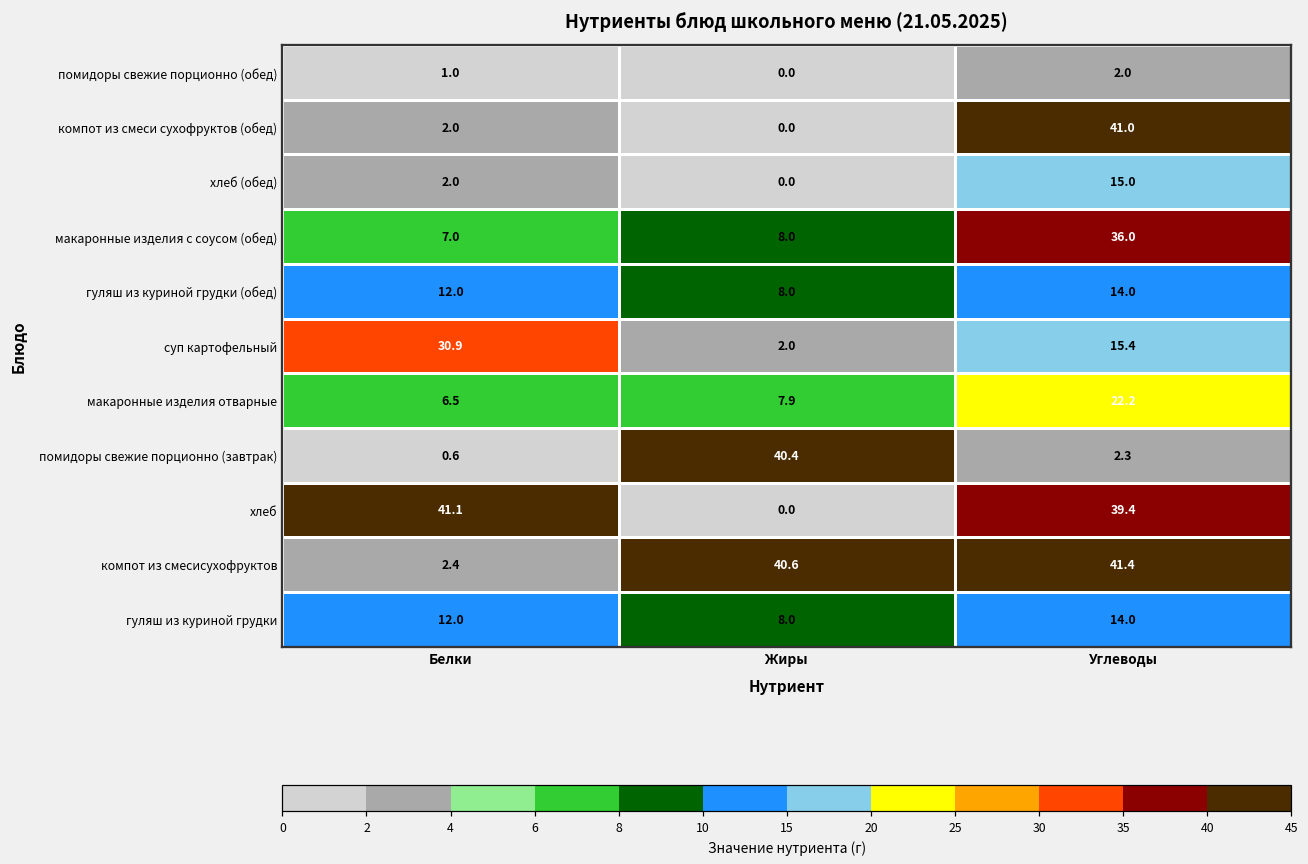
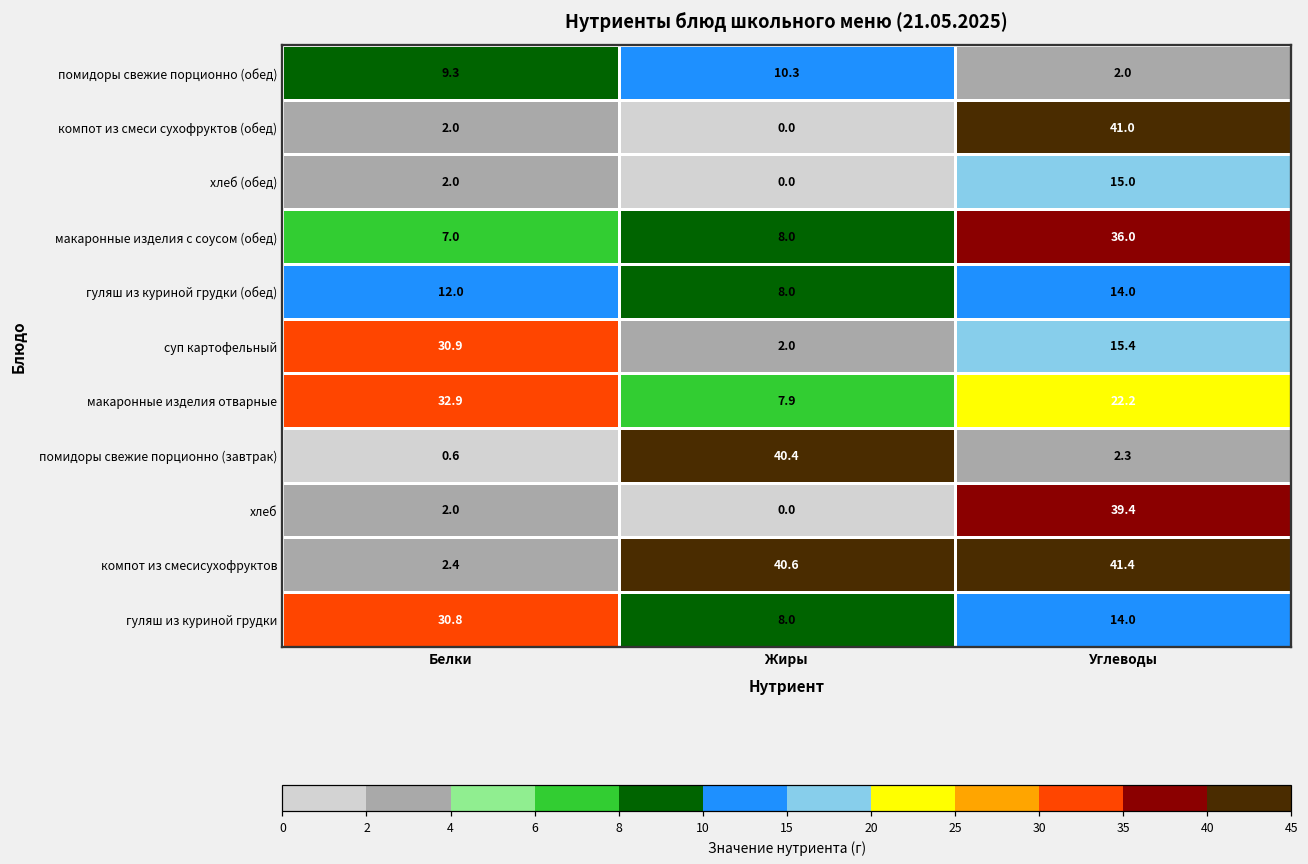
  {
    "помидоры свежие порционно (обед)": {
-     "Белки": 1.0,
-     "Жиры": 0.0,
+     "Белки": 9.3,
+     "Жиры": 10.3,
      "Углеводы": 2.0
    },
    "компот из смеси сухофруктов (обед)": {
      "Белки": 2.0,
      "Жиры": 0.0,
      "Углеводы": 41.0
    },
    "хлеб (обед)": {
      "Белки": 2.0,
      "Жиры": 0.0,
      "Углеводы": 15.0
    },
    "макаронные изделия с соусом (обед)": {
      "Белки": 7.0,
      "Жиры": 8.0,
      "Углеводы": 36.0
    },
    "гуляш из куриной грудки (обед)": {
      "Белки": 12.0,
      "Жиры": 8.0,
      "Углеводы": 14.0
    },
    "суп картофельный": {
      "Белки": 30.9,
      "Жиры": 2.0,
      "Углеводы": 15.4
    },
    "макаронные изделия отварные": {
-     "Белки": 6.5,
+     "Белки": 32.9,
      "Жиры": 7.9,
      "Углеводы": 22.2
    },
    "помидоры свежие порционно (завтрак)": {
      "Белки": 0.6,
      "Жиры": 40.4,
      "Углеводы": 2.3
    },
    "хлеб": {
-     "Белки": 41.1,
+     "Белки": 2.0,
      "Жиры": 0.0,
      "Углеводы": 39.4
    },
    "компот из смесисухофруктов": {
      "Белки": 2.4,
      "Жиры": 40.6,
      "Углеводы": 41.4
    },
    "гуляш из куриной грудки": {
-     "Белки": 12.0,
+     "Белки": 30.8,
      "Жиры": 8.0,
      "Углеводы": 14.0
    }
  }
